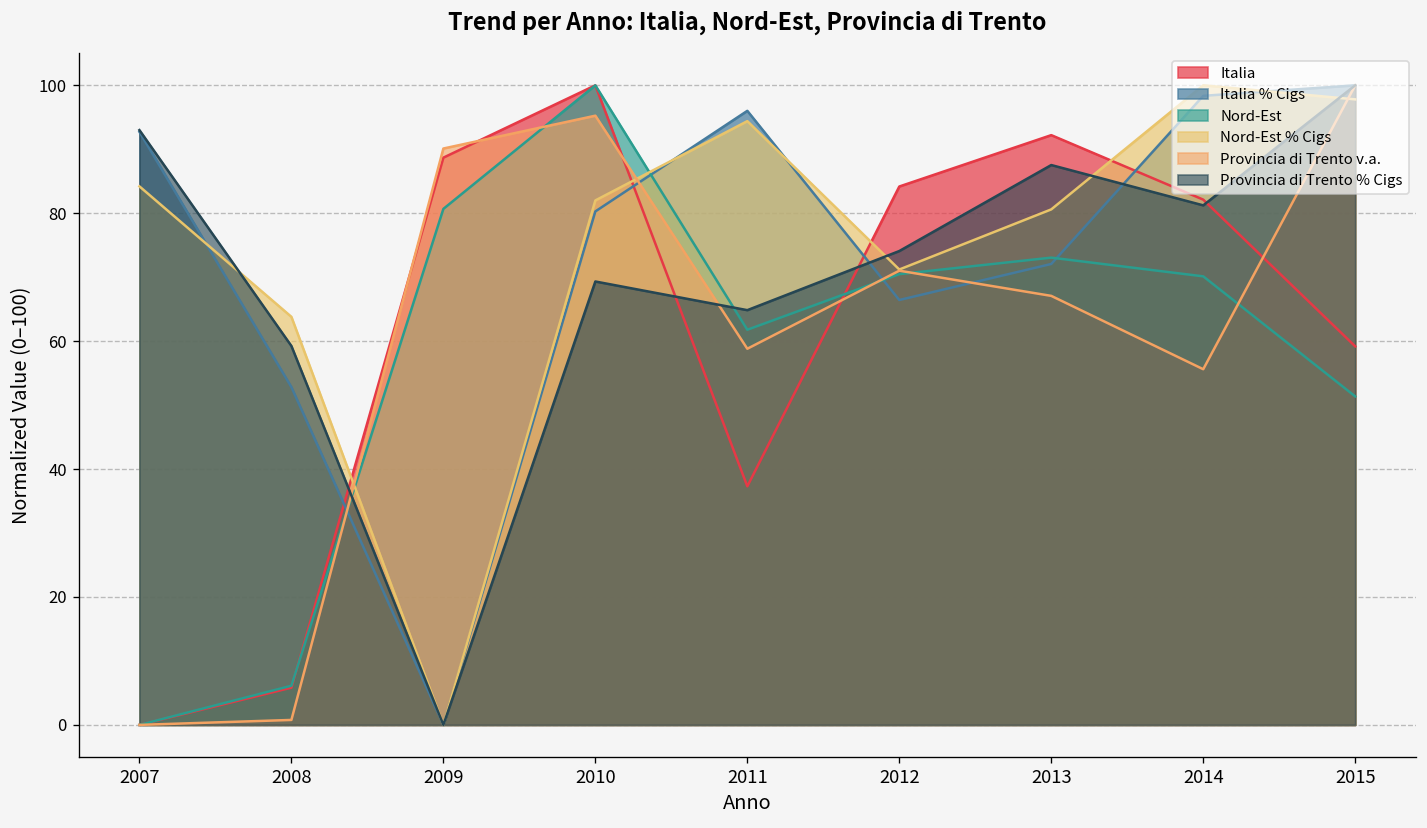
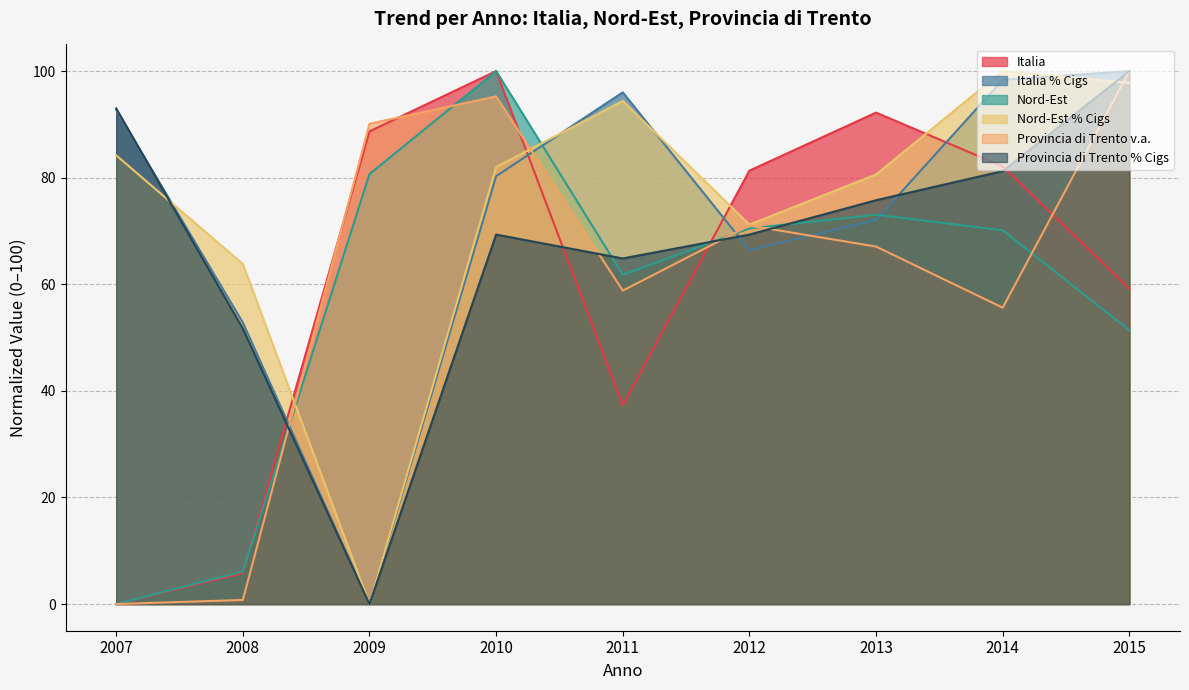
  {
    "Italia": {
      "2009": 89,
      "2011": 37,
-     "2012": 84,
+     "2012": 81,
      "2013": 92,
      "2015": 59
    },
    "Provincia di Trento % Cigs": {
-     "2008": 59,
+     "2008": 52,
      "2010": 69,
      "2011": 65,
-     "2012": 74,
-     "2013": 88,
+     "2012": 69,
+     "2013": 76,
      "2014": 81
    }
  }
